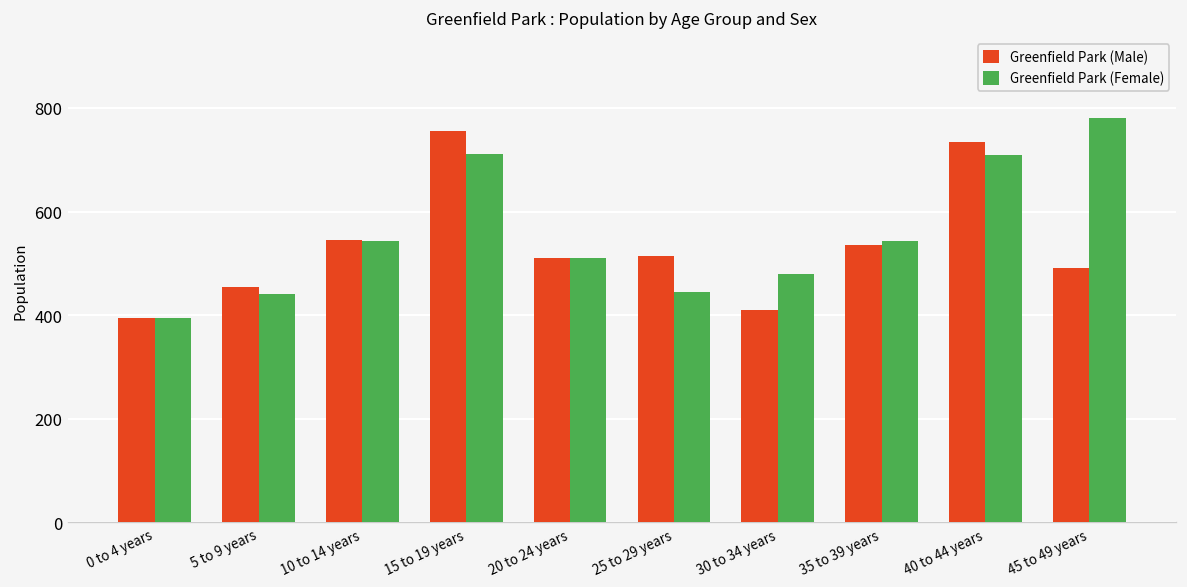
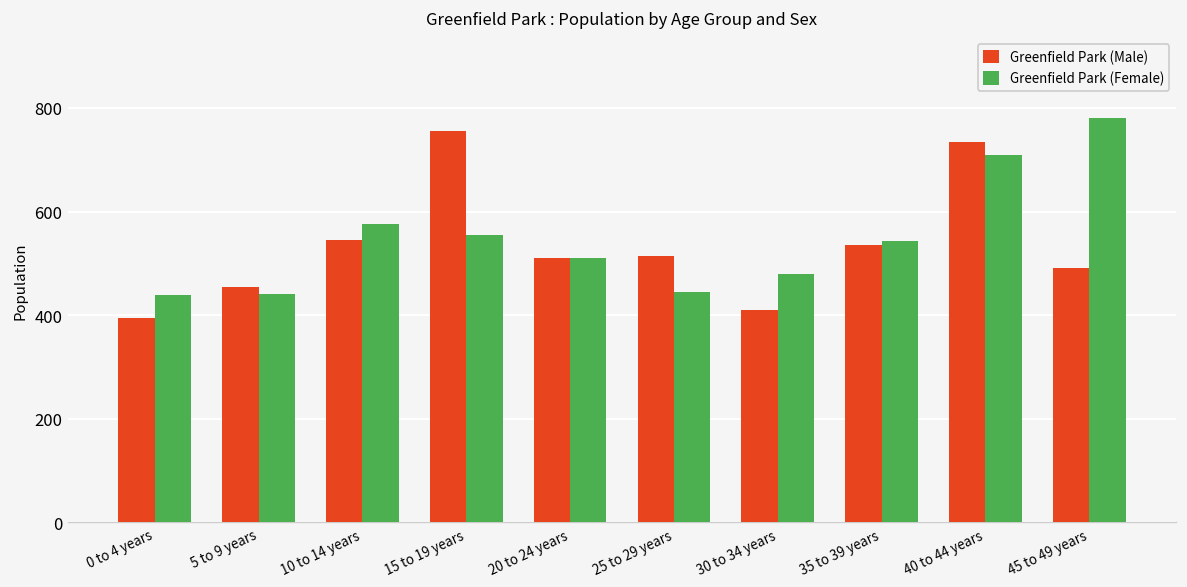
  {
    "Greenfield Park (Male)": {
      "0 to 4 years": 400,
      "5 to 9 years": 460,
      "10 to 14 years": 550,
      "15 to 19 years": 760,
      "20 to 24 years": 510,
      "25 to 29 years": 520,
      "30 to 34 years": 410,
      "35 to 39 years": 540,
      "40 to 44 years": 740,
      "45 to 49 years": 490
    },
    "Greenfield Park (Female)": {
-     "0 to 4 years": 400,
+     "0 to 4 years": 440,
      "5 to 9 years": 440,
-     "10 to 14 years": 540,
-     "15 to 19 years": 710,
+     "10 to 14 years": 580,
+     "15 to 19 years": 560,
      "20 to 24 years": 510,
      "25 to 29 years": 450,
      "30 to 34 years": 480,
      "35 to 39 years": 540,
      "40 to 44 years": 710,
      "45 to 49 years": 780
    }
  }
